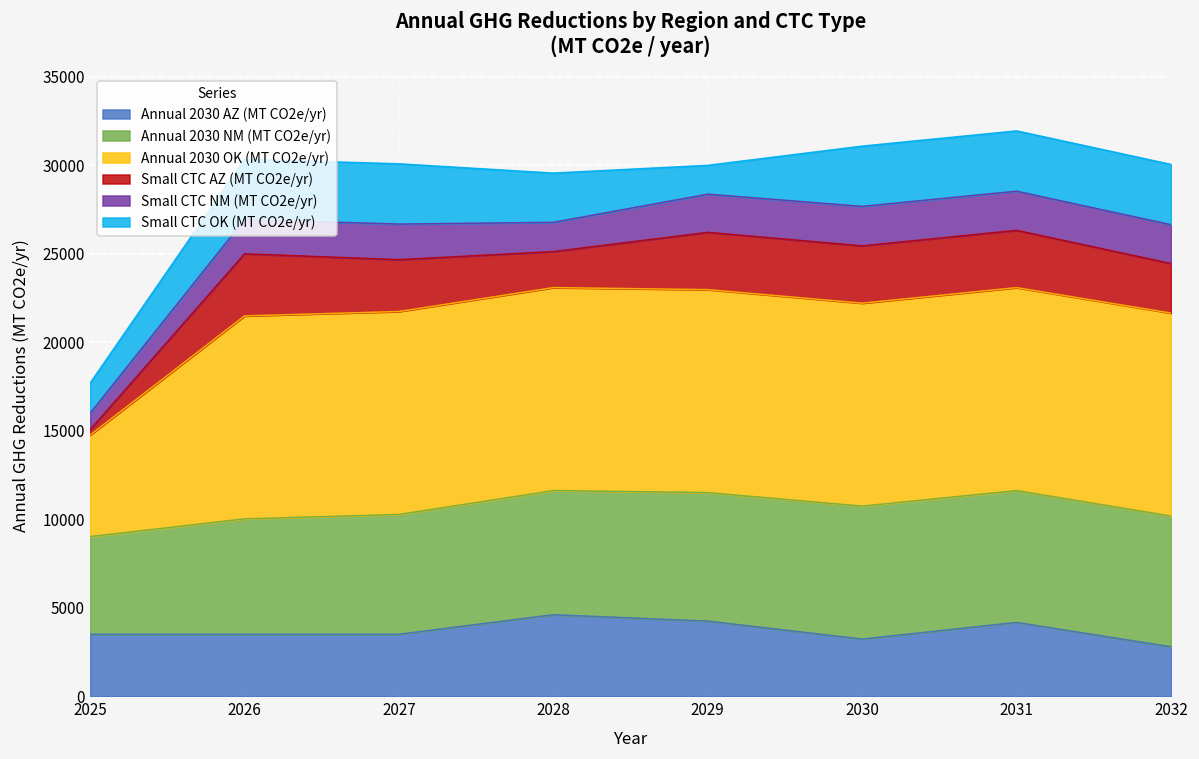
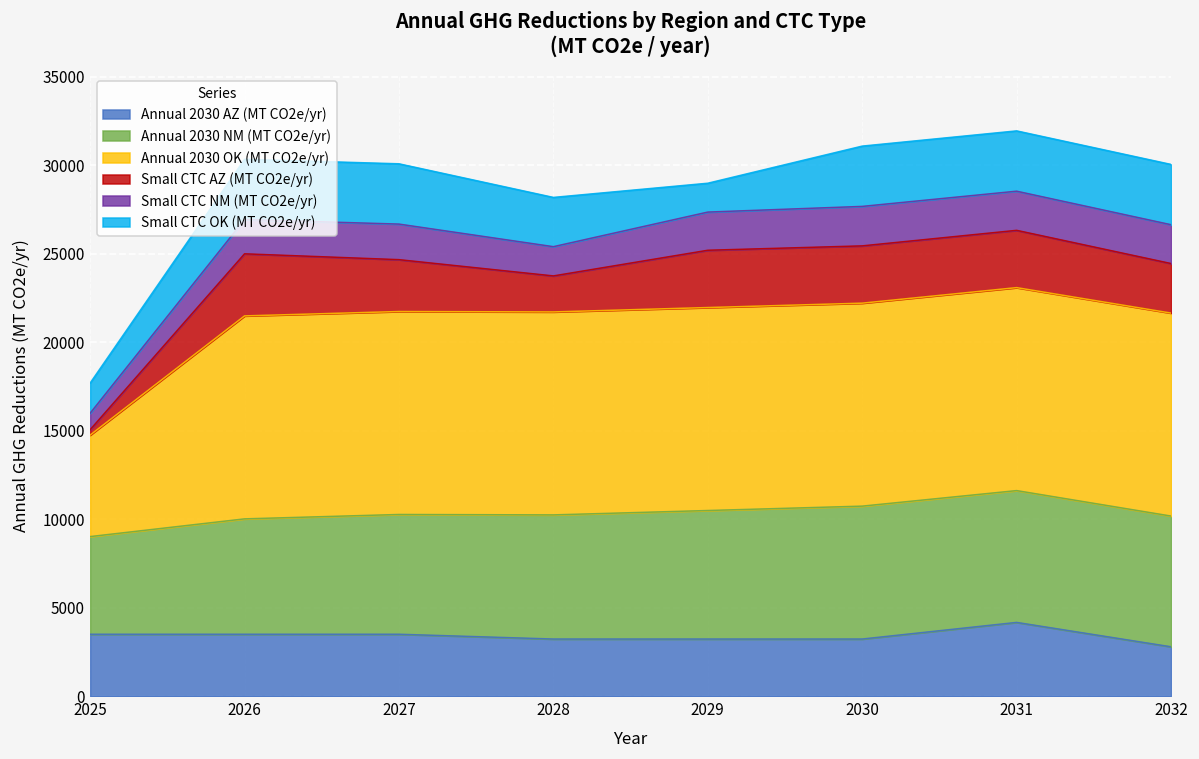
  {
    "Annual 2030 AZ (MT CO2e/yr)": {
      "2025": 3500,
      "2026": 3500,
      "2027": 3500,
-     "2028": 4600,
-     "2029": 4200,
+     "2028": 3200,
+     "2029": 3200,
      "2030": 3200,
      "2031": 4200,
      "2032": 2800
    },
    "Annual 2030 NM (MT CO2e/yr)": {
      "2025": 5500,
      "2026": 6500,
      "2027": 6800,
      "2028": 7000,
      "2029": 7300,
      "2030": 7500,
      "2031": 7400,
      "2032": 7400
    },
    "Annual 2030 OK (MT CO2e/yr)": {
      "2025": 5700,
      "2026": 11500,
      "2027": 11500,
      "2028": 11500,
      "2029": 11500,
      "2030": 11500,
      "2031": 11500,
      "2032": 11500
    },
    "Small CTC AZ (MT CO2e/yr)": {
      "2025": 300,
      "2026": 3500,
      "2027": 2900,
      "2028": 2000,
      "2029": 3200,
      "2030": 3200,
      "2031": 3200,
      "2032": 2800
    },
    "Small CTC NM (MT CO2e/yr)": {
      "2025": 900,
      "2027": 2000,
      "2028": 1700,
      "2029": 2200,
      "2030": 2200,
      "2031": 2200,
      "2032": 2200
    },
    "Small CTC OK (MT CO2e/yr)": {
      "2025": 1700,
      "2027": 3400,
      "2028": 2800,
      "2029": 1600,
      "2030": 3400,
      "2031": 3400,
      "2032": 3400
    }
  }
